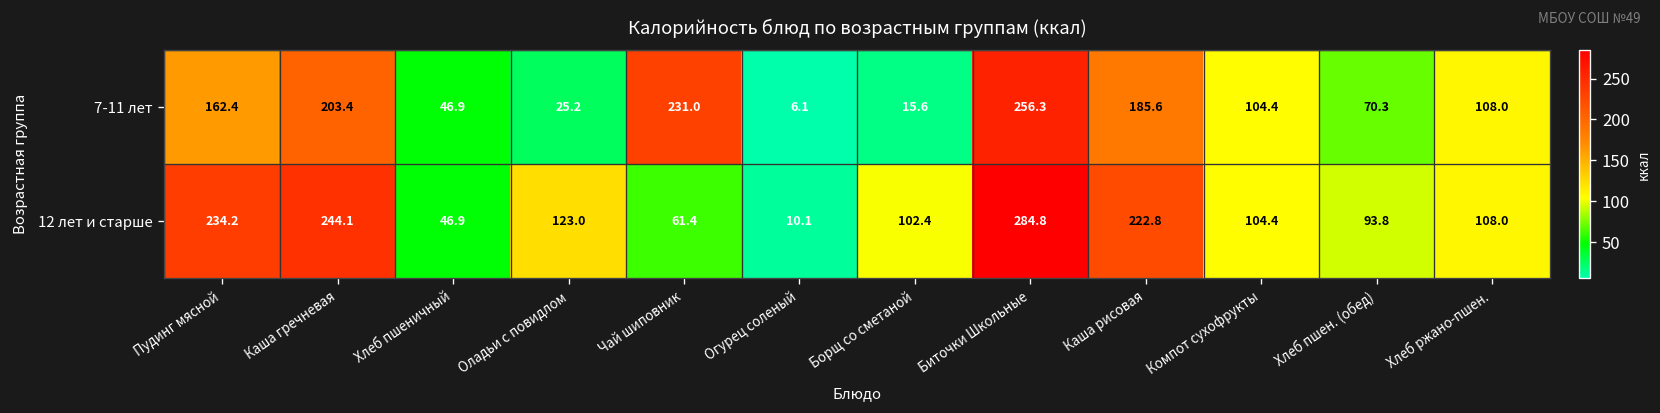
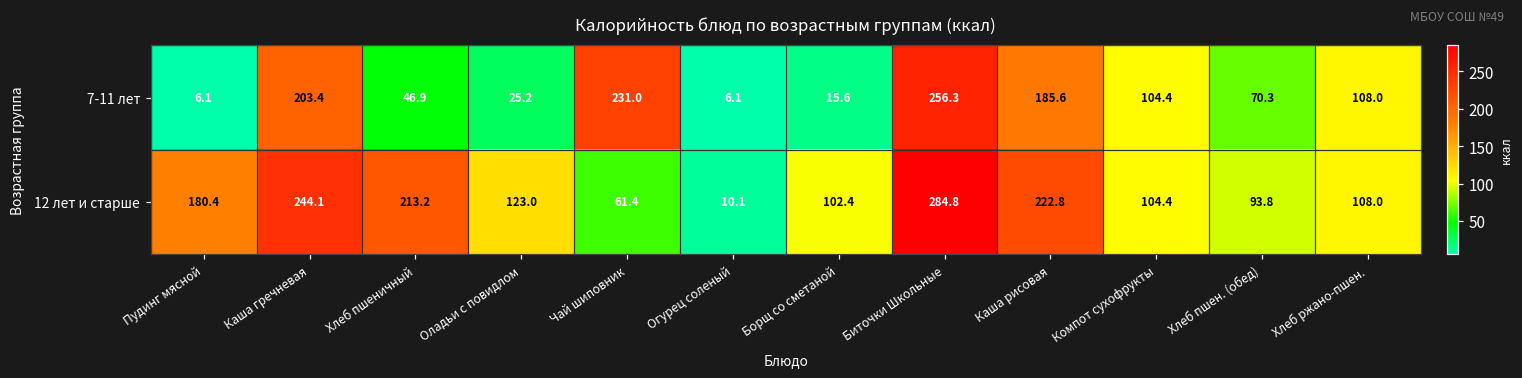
  {
    "7-11 лет": {
-     "Пудинг мясной": 162.4,
+     "Пудинг мясной": 6.1,
      "Каша гречневая": 203.4,
      "Хлеб пшеничный": 46.9,
      "Оладьи с повидлом": 25.2,
      "Чай шиповник": 231.0,
      "Огурец соленый": 6.1,
      "Борщ со сметаной": 15.6,
      "Биточки Школьные": 256.3,
      "Каша рисовая": 185.6,
      "Компот сухофрукты": 104.4,
      "Хлеб пшен. (обед)": 70.3,
      "Хлеб ржано-пшен.": 108.0
    },
    "12 лет и старше": {
-     "Пудинг мясной": 234.2,
+     "Пудинг мясной": 180.4,
      "Каша гречневая": 244.1,
-     "Хлеб пшеничный": 46.9,
+     "Хлеб пшеничный": 213.2,
      "Оладьи с повидлом": 123.0,
      "Чай шиповник": 61.4,
      "Огурец соленый": 10.1,
      "Борщ со сметаной": 102.4,
      "Биточки Школьные": 284.8,
      "Каша рисовая": 222.8,
      "Компот сухофрукты": 104.4,
      "Хлеб пшен. (обед)": 93.8,
      "Хлеб ржано-пшен.": 108.0
    }
  }
